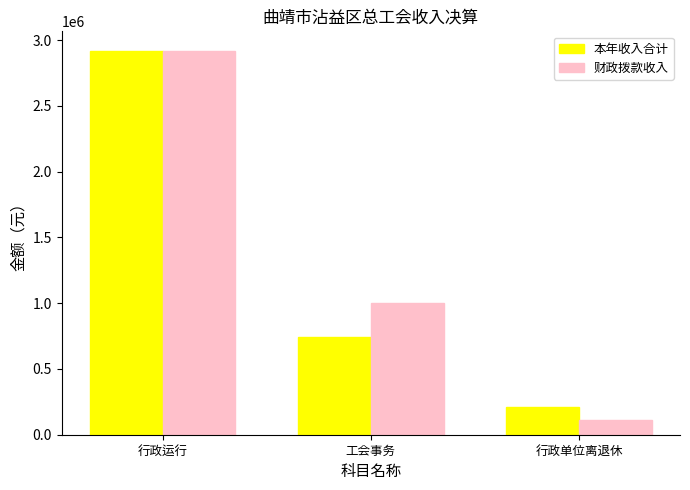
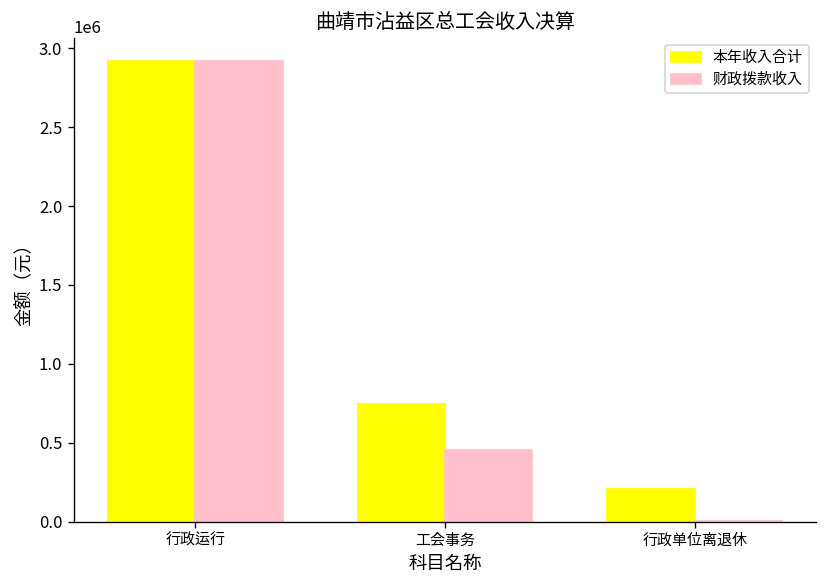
  {
    "本年收入合计": {
      "行政运行": 2920000,
      "工会事务": 750000,
      "行政单位离退休": 210000
    },
    "财政拨款收入": {
      "行政运行": 2920000,
-     "工会事务": 1000000,
-     "行政单位离退休": 110000
+     "工会事务": 460000,
+     "行政单位离退休": 0
    }
  }
